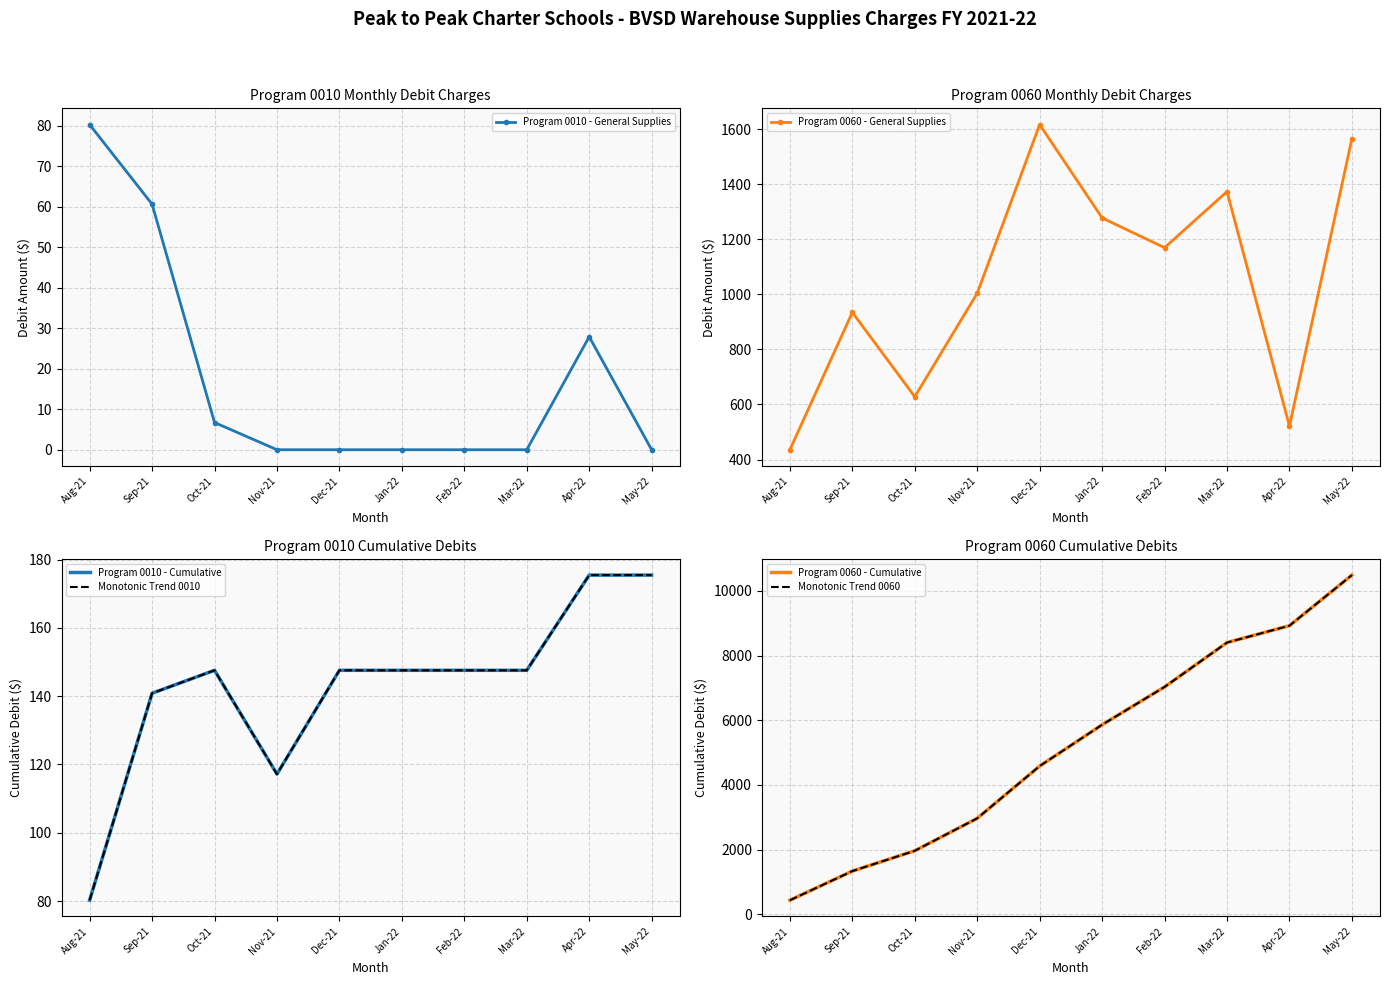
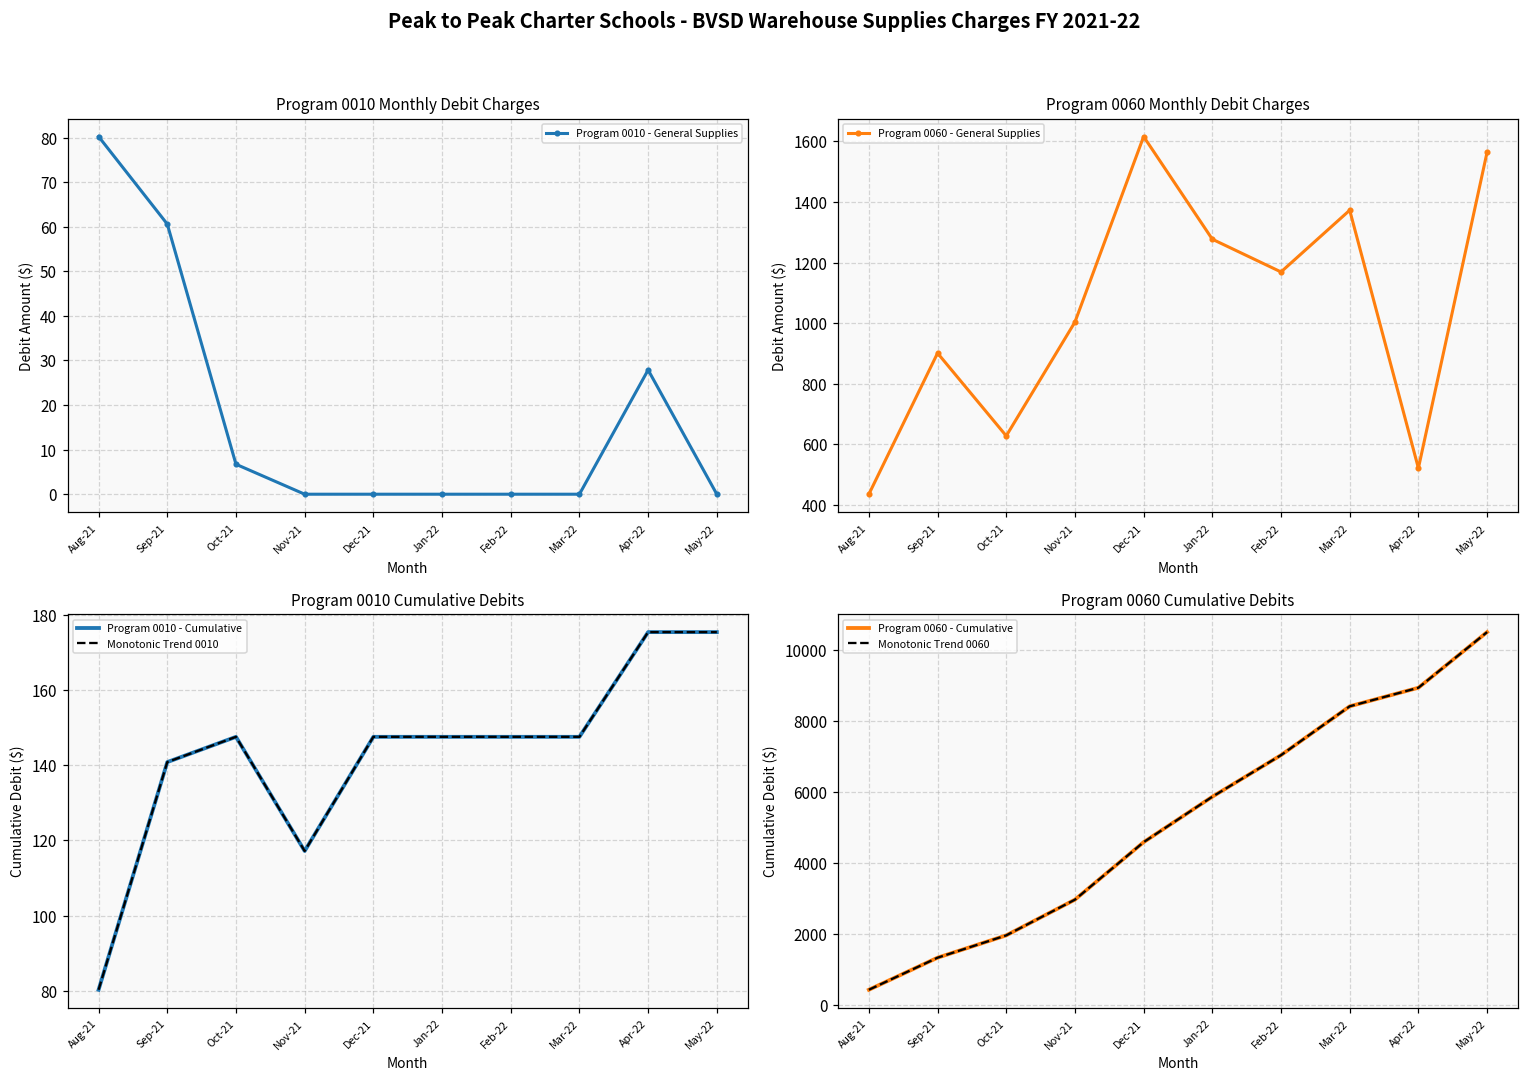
  {
    "Program 0010 Monthly Debit Charges": {
      "Aug-21": 80,
      "Sep-21": 61,
      "Oct-21": 7,
      "Nov-21": 0,
      "Dec-21": 0,
      "Jan-22": 0,
      "Feb-22": 0,
      "Mar-22": 0,
      "Apr-22": 28,
      "May-22": 0
    },
    "Program 0060 Monthly Debit Charges": {
      "Aug-21": 440,
-     "Sep-21": 930,
+     "Sep-21": 900,
      "Oct-21": 630,
      "Nov-21": 1000,
      "Dec-21": 1620,
      "Jan-22": 1280,
      "Feb-22": 1170,
      "Mar-22": 1370,
      "Apr-22": 520,
      "May-22": 1560
    },
    "Program 0010 Cumulative Debits": {
      "Aug-21": 80,
      "Sep-21": 141,
      "Oct-21": 148,
      "Nov-21": 117,
      "Dec-21": 148,
      "Jan-22": 148,
      "Feb-22": 148,
      "Mar-22": 148,
      "Apr-22": 175,
      "May-22": 175
    },
    "Program 0060 Cumulative Debits": {
      "Aug-21": 400,
      "Sep-21": 1300,
      "Oct-21": 2000,
      "Nov-21": 3000,
      "Dec-21": 4600,
      "Jan-22": 5900,
      "Feb-22": 7000,
      "Mar-22": 8400,
      "Apr-22": 8900,
      "May-22": 10500
    }
  }
